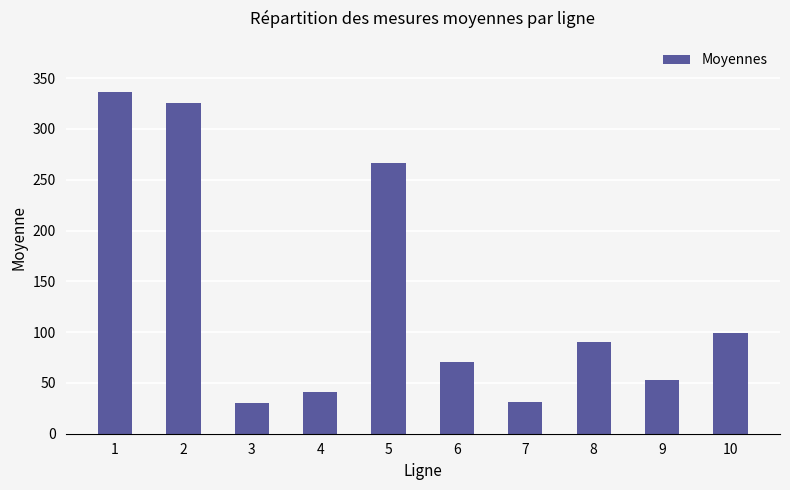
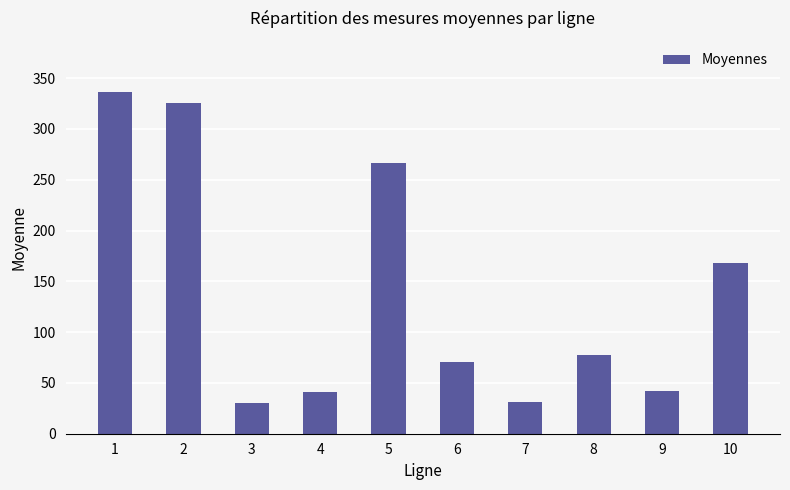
  {
    "1": 336,
    "2": 325,
    "3": 31,
    "4": 42,
    "5": 267,
    "6": 71,
    "7": 31,
-   "8": 90,
-   "9": 53,
-   "10": 99
+   "8": 77,
+   "9": 42,
+   "10": 168
  }
